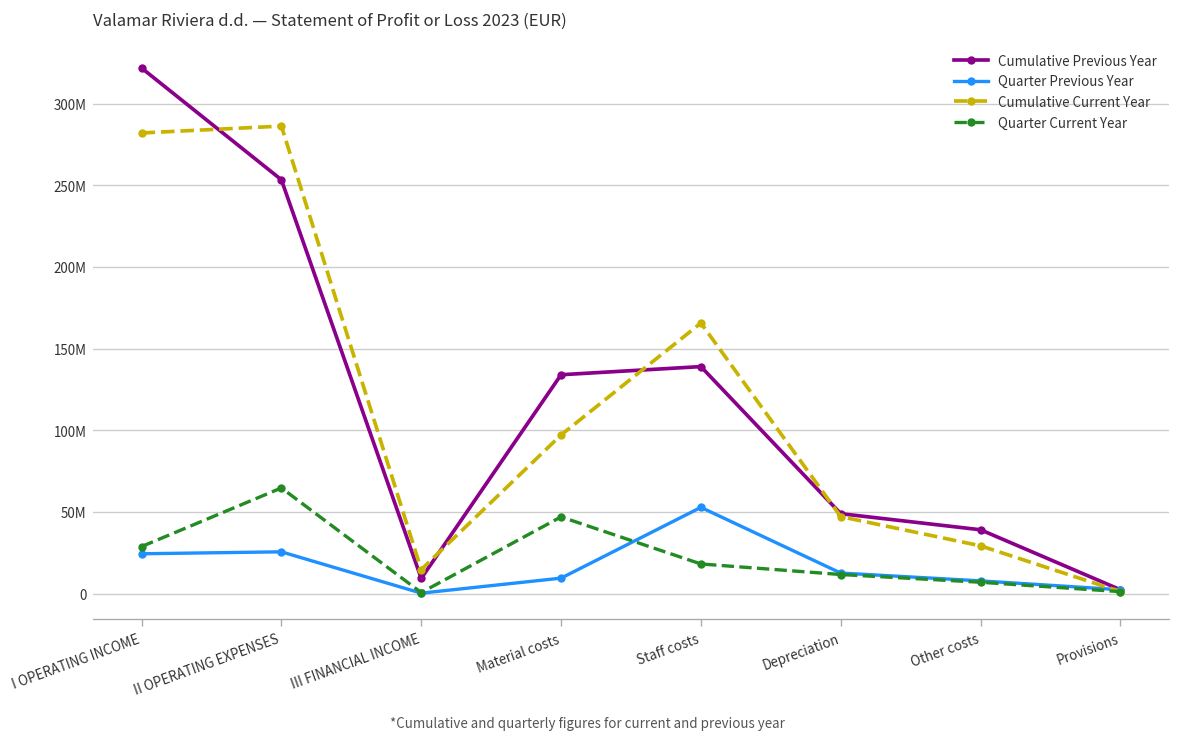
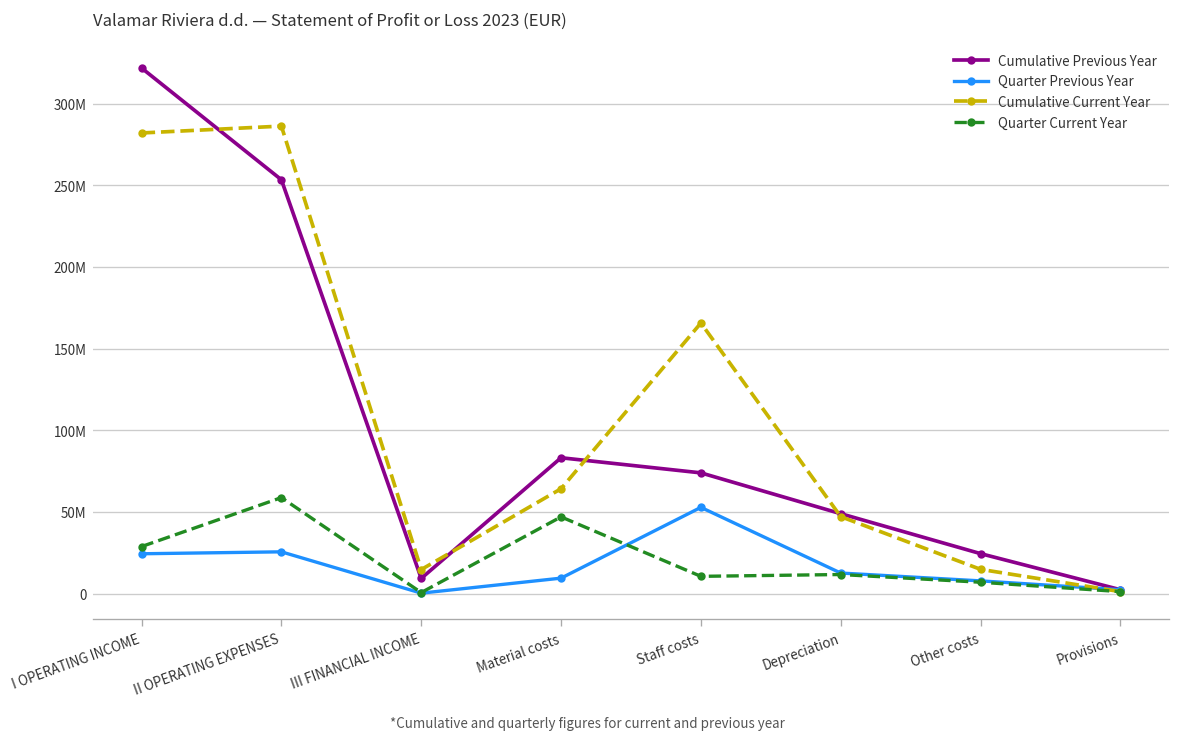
  {
    "Cumulative Previous Year": {
      "I OPERATING INCOME": 322000000,
      "II OPERATING EXPENSES": 253000000,
      "III FINANCIAL INCOME": 9000000,
-     "Material costs": 134000000,
-     "Staff costs": 139000000,
-     "Other costs": 39000000
+     "Material costs": 83000000,
+     "Staff costs": 74000000,
+     "Other costs": 25000000
    },
    "Quarter Previous Year": {
      "I OPERATING INCOME": 24000000,
      "II OPERATING EXPENSES": 26000000,
      "Material costs": 10000000,
      "Staff costs": 53000000
    },
    "Cumulative Current Year": {
      "I OPERATING INCOME": 282000000,
      "II OPERATING EXPENSES": 286000000,
      "III FINANCIAL INCOME": 15000000,
-     "Material costs": 97000000,
+     "Material costs": 64000000,
      "Staff costs": 166000000,
-     "Other costs": 29000000
+     "Other costs": 15000000
    },
    "Quarter Current Year": {
      "I OPERATING INCOME": 29000000,
-     "II OPERATING EXPENSES": 65000000,
+     "II OPERATING EXPENSES": 59000000,
      "Material costs": 47000000,
-     "Staff costs": 18000000
+     "Staff costs": 11000000
    }
  }
